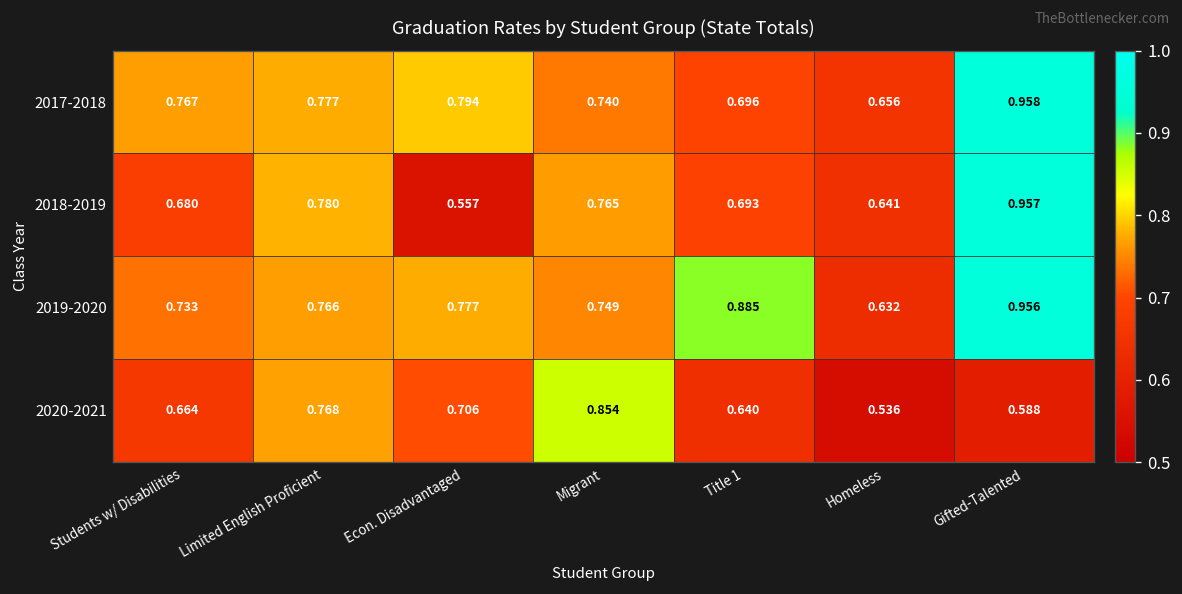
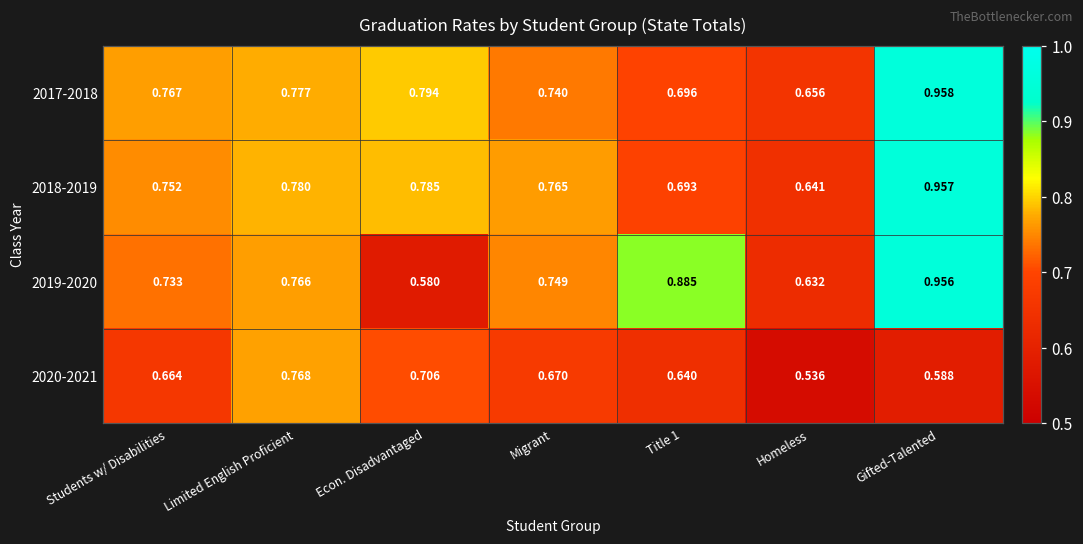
  {
    "2017-2018": {
      "Students w/ Disabilities": 0.767,
      "Limited English Proficient": 0.777,
      "Econ. Disadvantaged": 0.794,
      "Migrant": 0.740,
      "Title 1": 0.696,
      "Homeless": 0.656,
      "Gifted-Talented": 0.958
    },
    "2018-2019": {
-     "Students w/ Disabilities": 0.680,
+     "Students w/ Disabilities": 0.752,
      "Limited English Proficient": 0.780,
-     "Econ. Disadvantaged": 0.557,
+     "Econ. Disadvantaged": 0.785,
      "Migrant": 0.765,
      "Title 1": 0.693,
      "Homeless": 0.641,
      "Gifted-Talented": 0.957
    },
    "2019-2020": {
      "Students w/ Disabilities": 0.733,
      "Limited English Proficient": 0.766,
-     "Econ. Disadvantaged": 0.777,
+     "Econ. Disadvantaged": 0.580,
      "Migrant": 0.749,
      "Title 1": 0.885,
      "Homeless": 0.632,
      "Gifted-Talented": 0.956
    },
    "2020-2021": {
      "Students w/ Disabilities": 0.664,
      "Limited English Proficient": 0.768,
      "Econ. Disadvantaged": 0.706,
-     "Migrant": 0.854,
+     "Migrant": 0.670,
      "Title 1": 0.640,
      "Homeless": 0.536,
      "Gifted-Talented": 0.588
    }
  }
